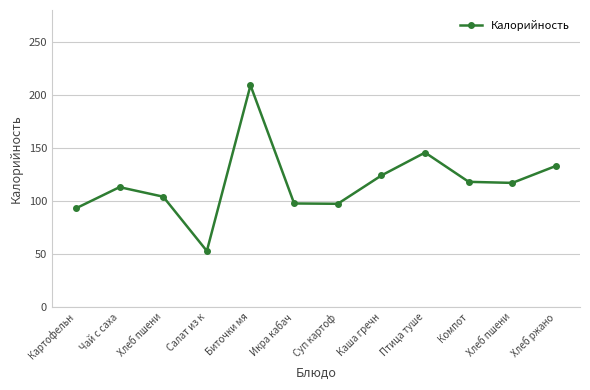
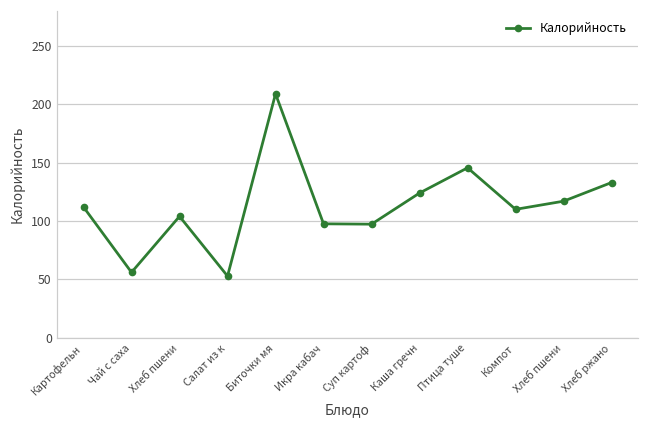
  {
-   "Картофельн": 93,
-   "Чай с саха": 113,
+   "Картофельн": 112,
+   "Чай с саха": 56,
    "Салат из к": 53,
    "Биточки мя": 209,
    "Икра кабач": 98,
    "Суп картоф": 97,
    "Каша гречн": 124,
    "Птица туше": 146,
-   "Компот": 118,
+   "Компот": 110,
    "Хлеб ржано": 133
  }
